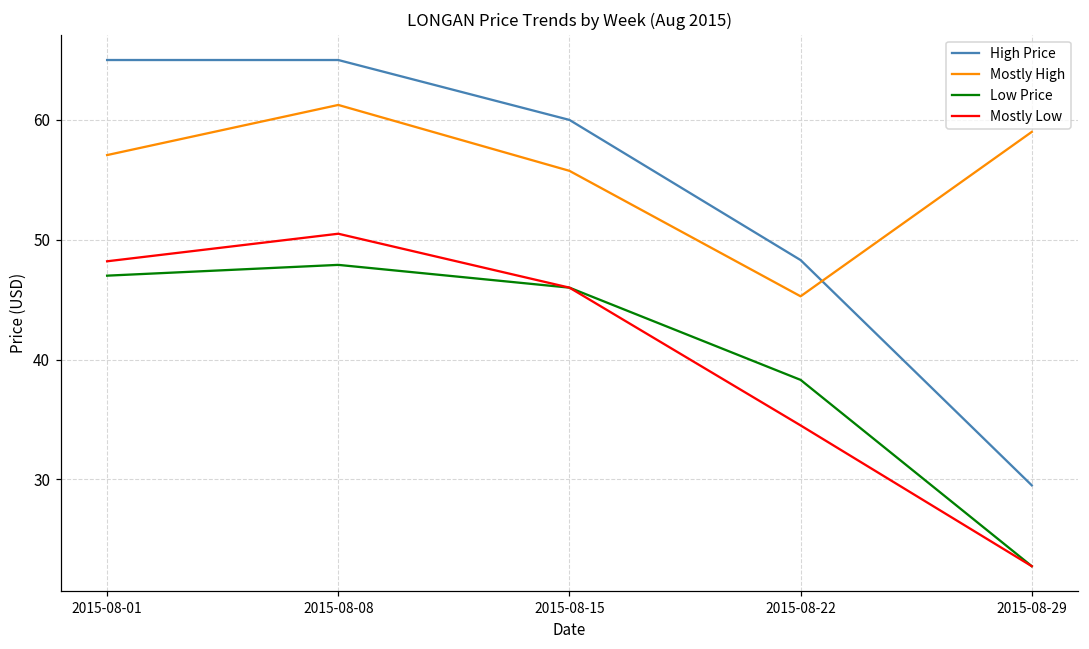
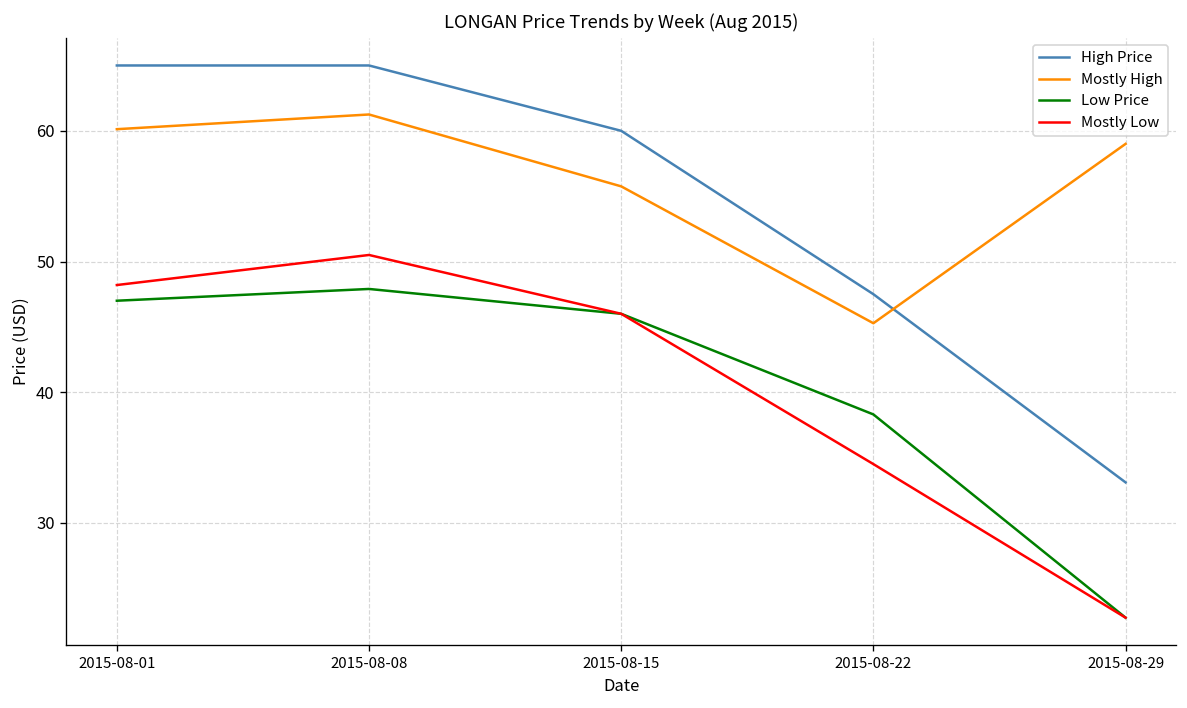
  {
    "High Price": {
      "2015-08-01": 65.0,
      "2015-08-08": 65.0,
      "2015-08-15": 60.0,
-     "2015-08-22": 48.3,
-     "2015-08-29": 29.5
+     "2015-08-22": 47.5,
+     "2015-08-29": 33.1
    },
    "Mostly High": {
-     "2015-08-01": 57.1,
+     "2015-08-01": 60.1,
      "2015-08-08": 61.3,
      "2015-08-15": 55.8,
      "2015-08-22": 45.3,
      "2015-08-29": 59.0
    },
    "Low Price": {
      "2015-08-01": 47.0,
      "2015-08-08": 47.9,
      "2015-08-22": 38.3
    },
    "Mostly Low": {
      "2015-08-01": 48.2,
      "2015-08-08": 50.5,
      "2015-08-22": 34.5
    }
  }
